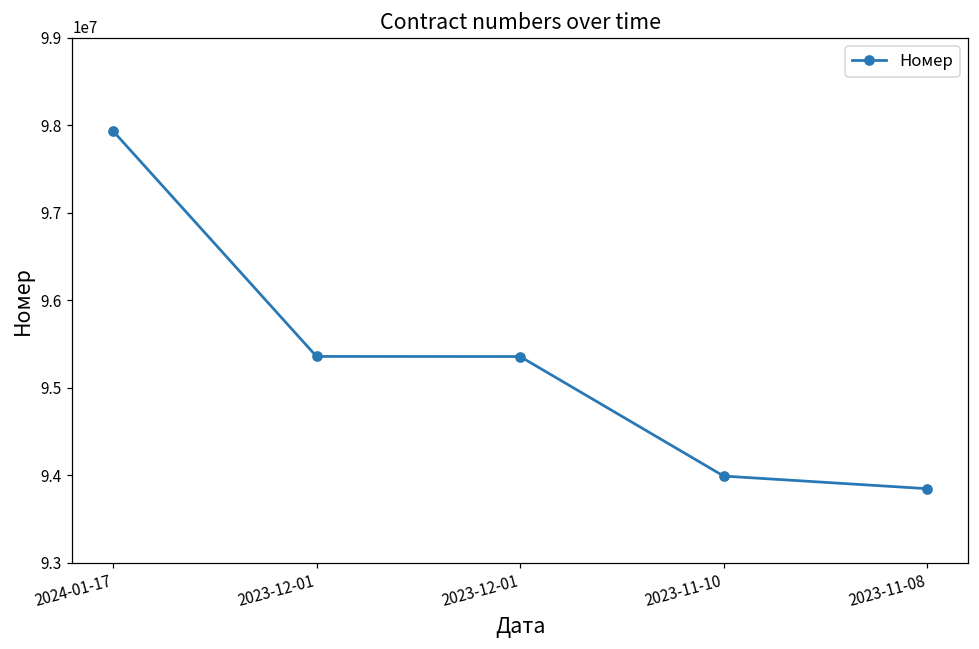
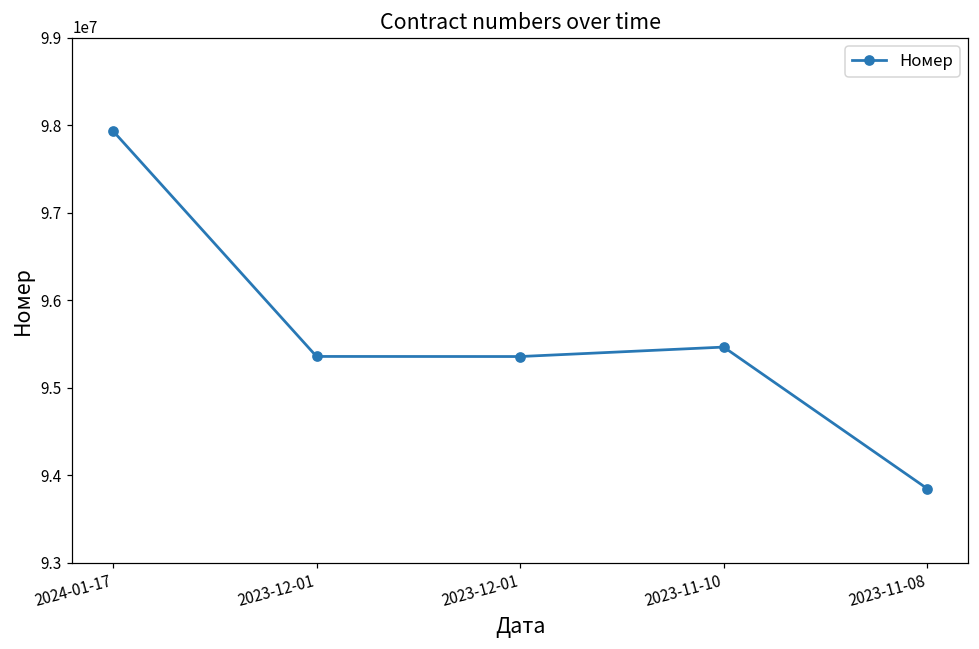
  {
    "2024-01-17": 97900000,
-   "2023-11-10": 94000000,
+   "2023-11-10": 95500000,
    "2023-11-08": 93800000
  }
